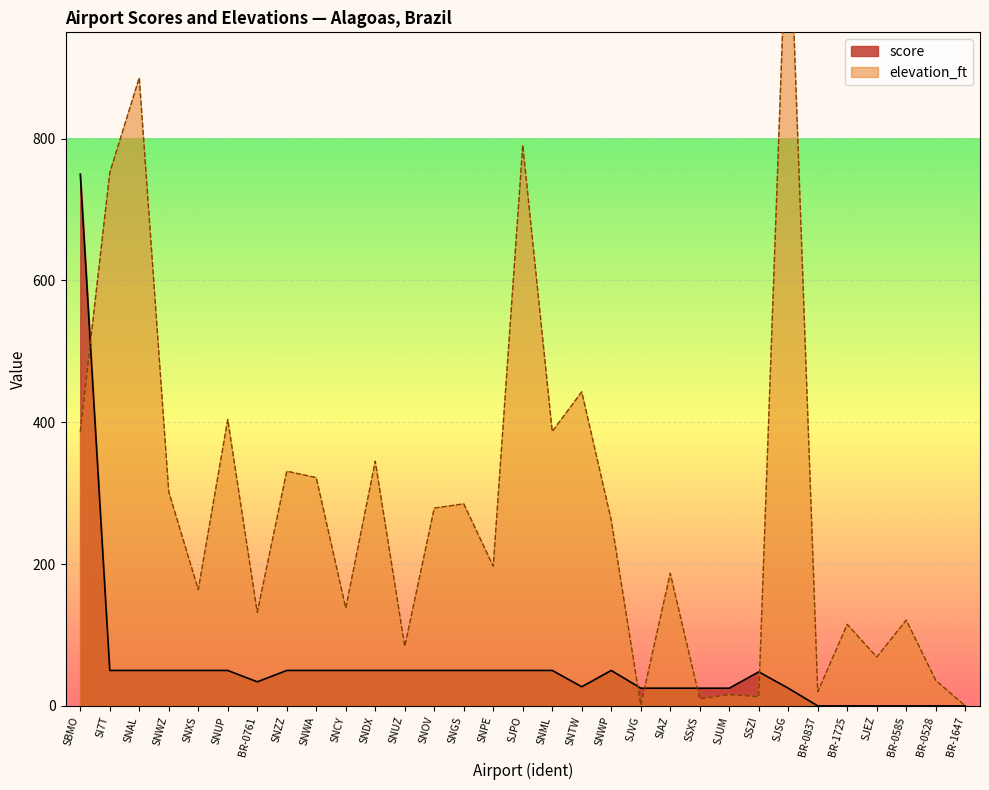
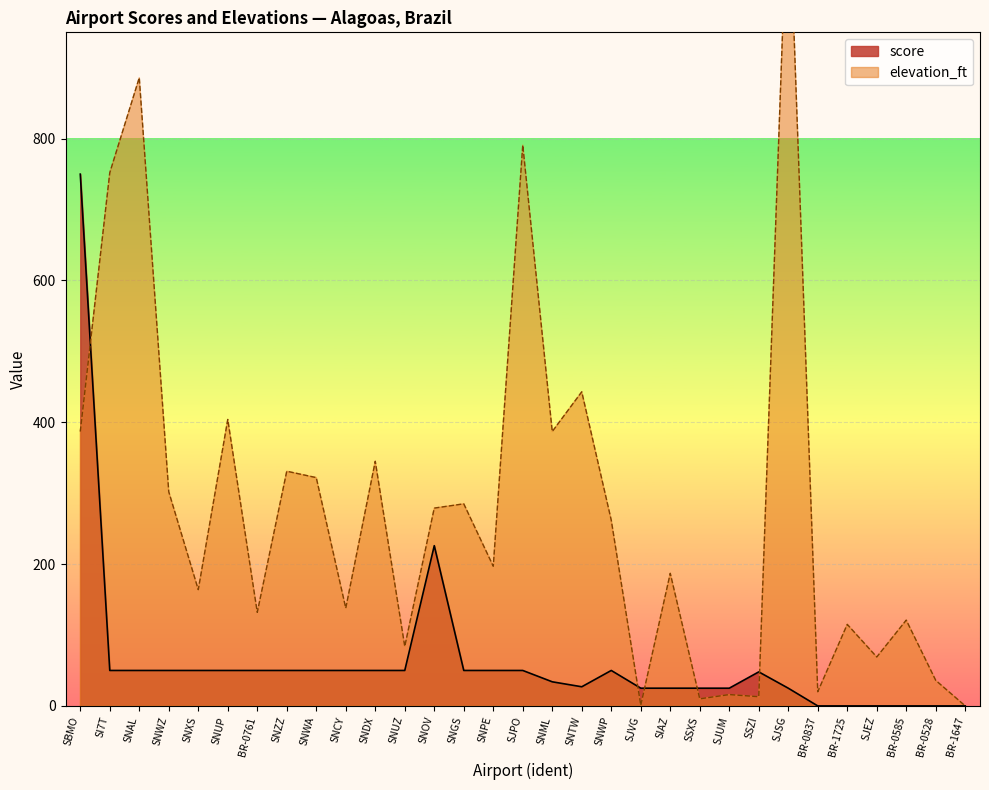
  {
    "score": {
      "SBMO": 750,
      "SI7T": 50,
      "SNAL": 50,
      "SNWZ": 50,
      "SNXS": 50,
      "SNUP": 50,
-     "BR-0761": 30,
+     "BR-0761": 50,
      "SNZZ": 50,
      "SNWA": 50,
      "SNCY": 50,
      "SNDX": 50,
      "SNUZ": 50,
-     "SNOV": 50,
+     "SNOV": 230,
      "SNGS": 50,
      "SNPE": 50,
      "SJPO": 50,
-     "SNML": 50,
+     "SNML": 30,
      "SNTW": 30,
      "SNWP": 50,
      "SJVG": 30,
      "SIAZ": 30,
      "SSXS": 30,
      "SJUM": 30,
      "SSZI": 50,
      "SJSG": 30,
      "BR-0837": 0,
      "BR-1725": 0,
      "SJEZ": 0,
      "BR-0585": 0,
      "BR-0528": 0
    },
    "elevation_ft": {
      "SBMO": 390,
      "SI7T": 750,
      "SNAL": 890,
      "SNWZ": 300,
      "SNXS": 160,
      "SNUP": 400,
      "BR-0761": 130,
      "SNZZ": 330,
      "SNWA": 320,
      "SNCY": 140,
      "SNDX": 350,
      "SNUZ": 80,
      "SNOV": 280,
      "SNGS": 290,
      "SNPE": 200,
      "SJPO": 790,
      "SNML": 390,
      "SNTW": 440,
      "SNWP": 260,
      "SJVG": 0,
      "SIAZ": 190,
      "SSXS": 10,
      "SJUM": 20,
      "SSZI": 10,
      "BR-0837": 20,
      "BR-1725": 120,
      "SJEZ": 70,
      "BR-0585": 120,
      "BR-0528": 40
    }
  }
